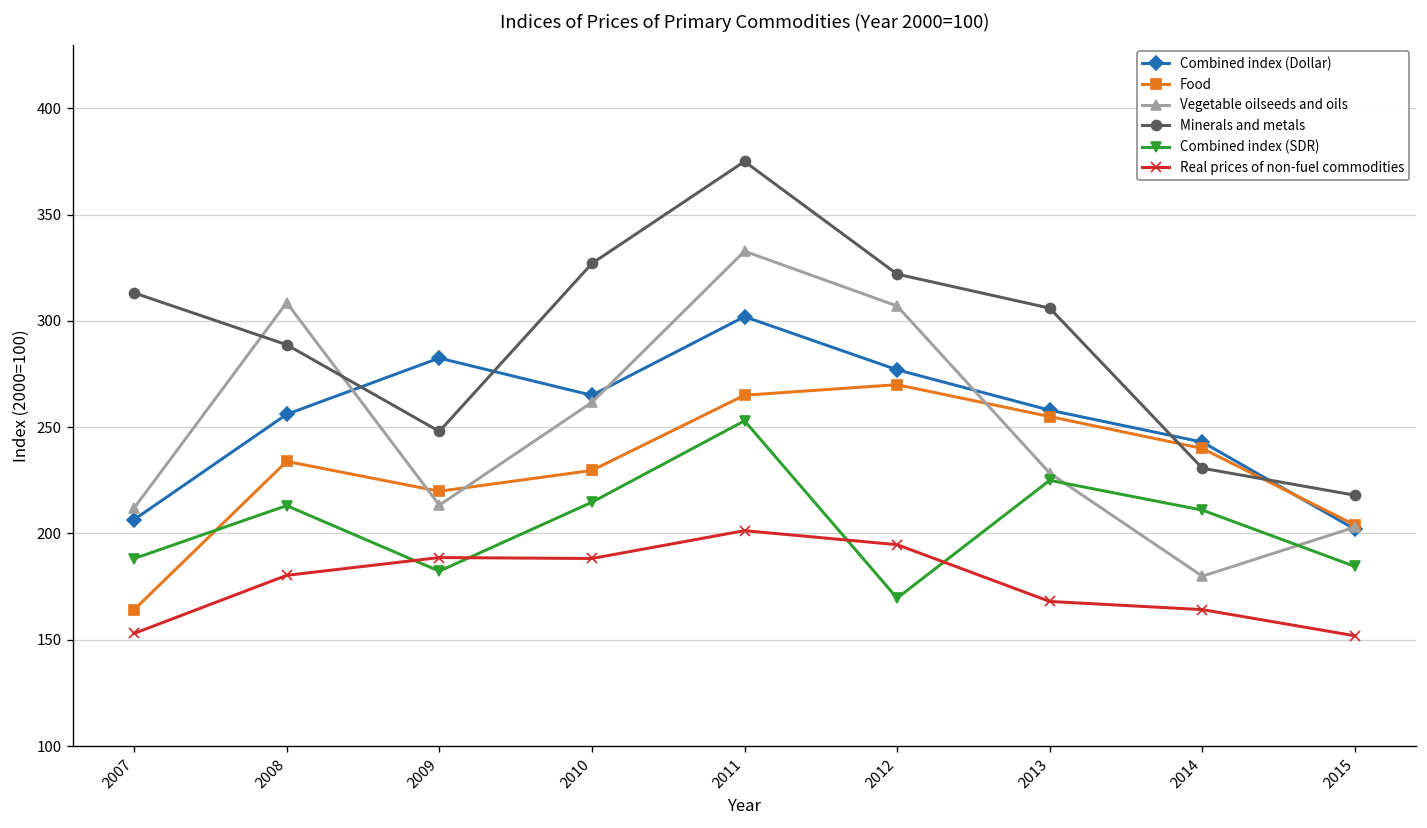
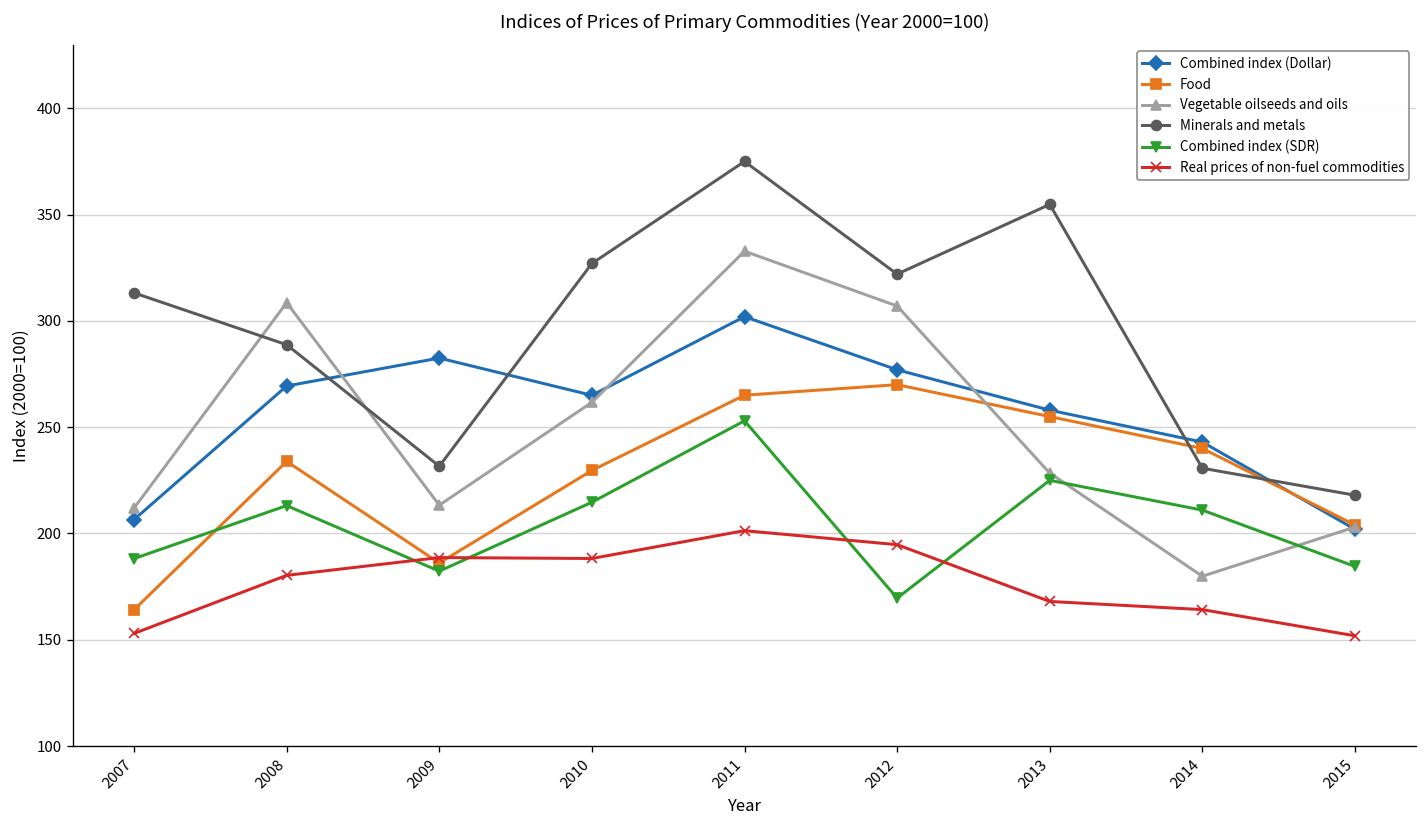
  {
    "Combined index (Dollar)": {
      "2007": 207,
-     "2008": 256,
+     "2008": 269,
      "2009": 283,
      "2010": 265,
      "2011": 302,
      "2012": 277,
      "2013": 258,
      "2014": 243
    },
    "Food": {
      "2007": 164,
      "2008": 234,
-     "2009": 220,
+     "2009": 186,
      "2010": 230,
      "2011": 265,
      "2012": 270,
      "2013": 255,
      "2014": 240
    },
    "Vegetable oilseeds and oils": {
      "2007": 212,
      "2008": 309,
      "2009": 213,
      "2010": 262,
      "2011": 333,
      "2012": 307,
      "2013": 228,
      "2014": 180
    },
    "Minerals and metals": {
      "2007": 313,
      "2008": 289,
-     "2009": 248,
+     "2009": 232,
      "2010": 327,
      "2011": 375,
      "2012": 322,
-     "2013": 306,
+     "2013": 355,
      "2014": 231,
      "2015": 218
    },
    "Combined index (SDR)": {
      "2007": 188,
      "2008": 213,
      "2009": 182,
      "2010": 215,
      "2011": 253,
      "2012": 170,
      "2013": 225,
      "2014": 211,
      "2015": 185
    },
    "Real prices of non-fuel commodities": {
      "2007": 153,
      "2008": 180,
      "2009": 189,
      "2010": 188,
      "2011": 201,
      "2012": 195,
      "2013": 168,
      "2014": 164,
      "2015": 152
    }
  }
